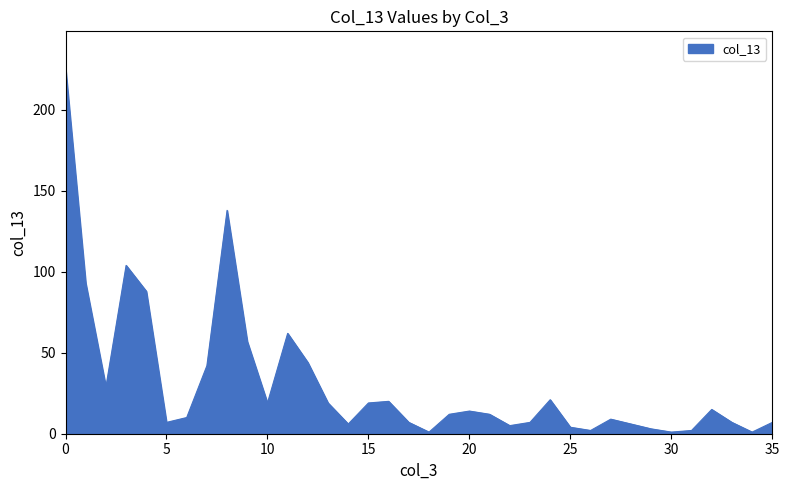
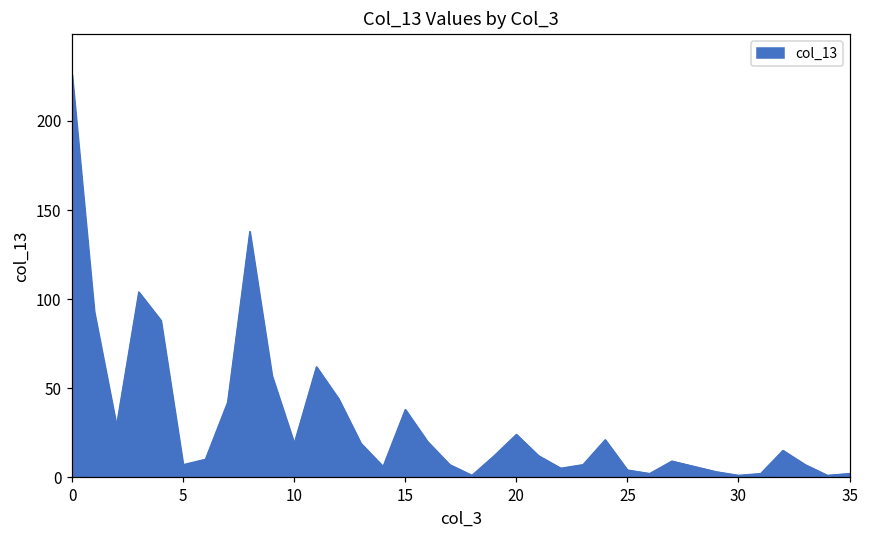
  {
    "0": 226,
    "5": 7,
    "10": 19,
-   "15": 19,
-   "20": 14,
+   "15": 38,
+   "20": 24,
    "25": 4,
    "30": 1,
-   "35": 7
+   "35": 2
  }
